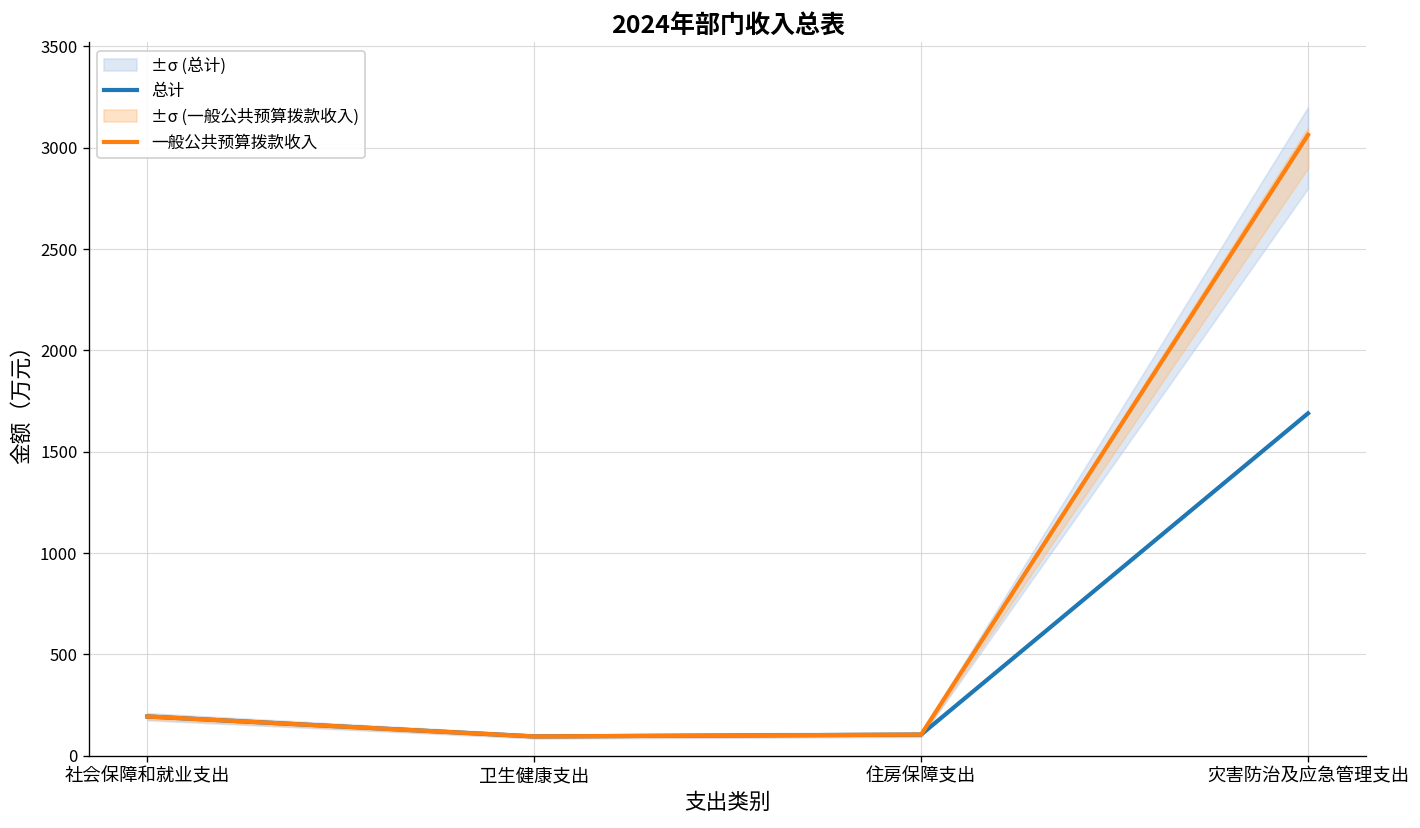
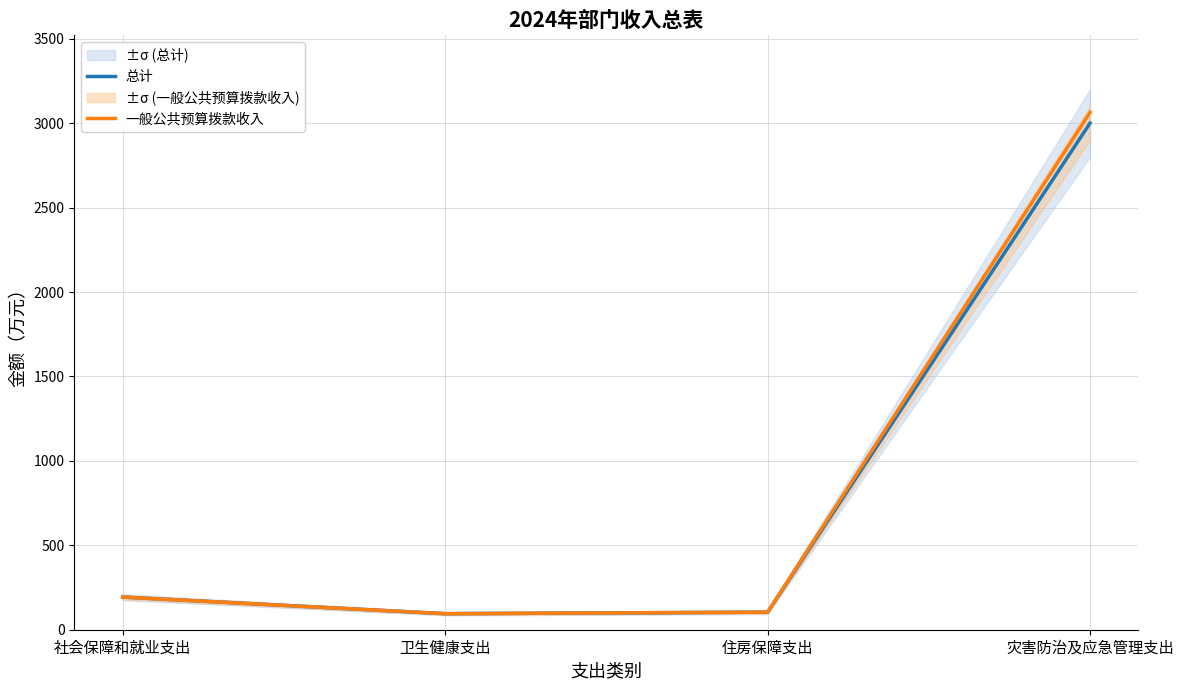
  {
    "总计": {
-     "灾害防治及应急管理支出": 1690
+     "灾害防治及应急管理支出": 3000
    },
    "一般公共预算拨款收入": {
      "灾害防治及应急管理支出": 3060
    }
  }
